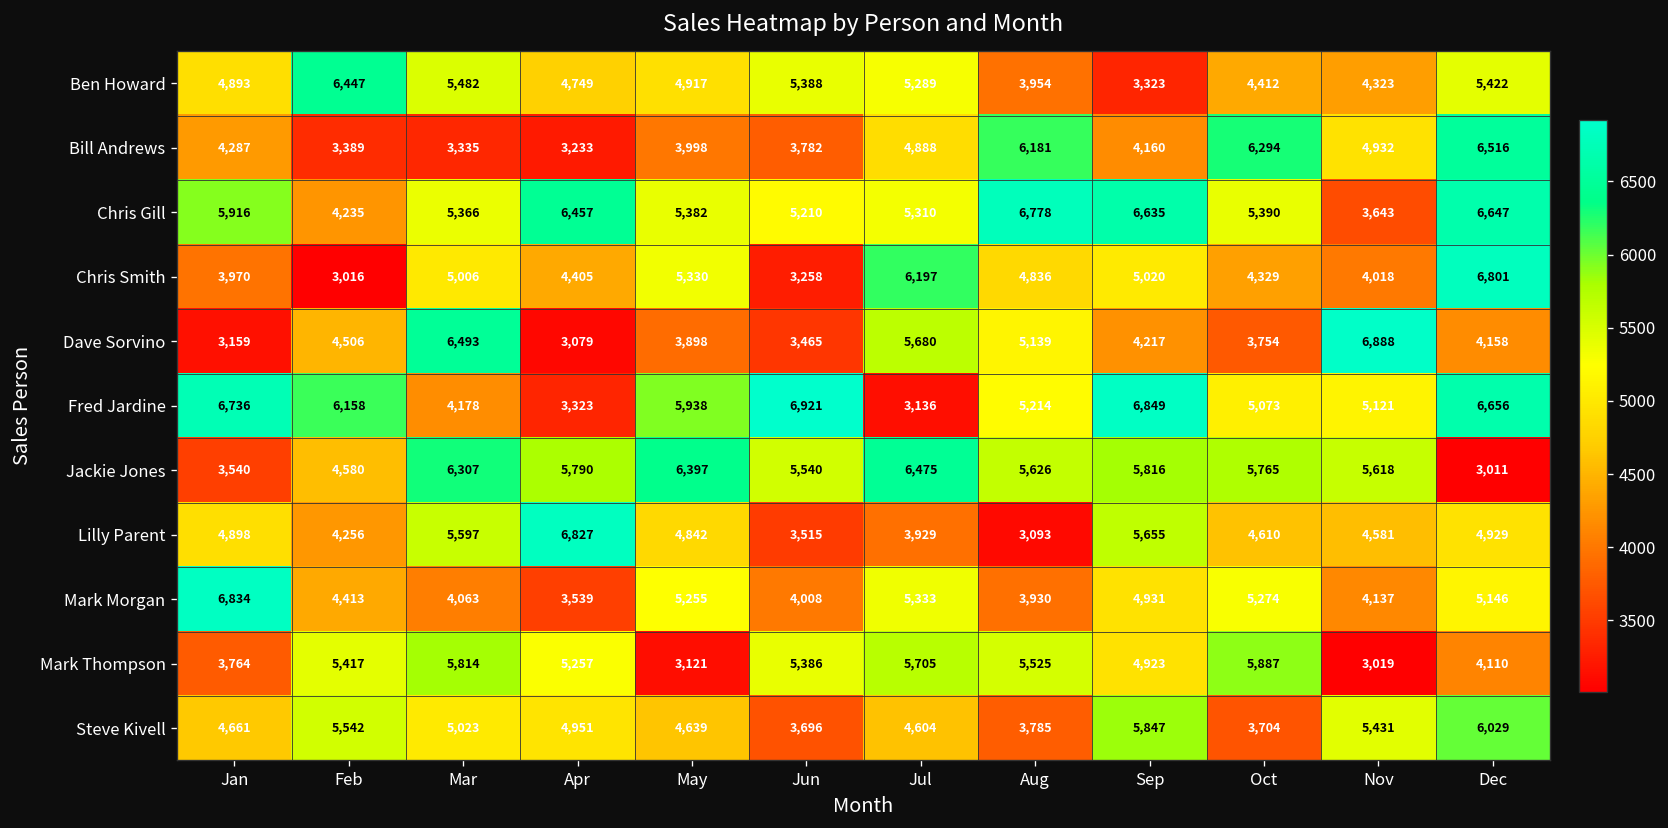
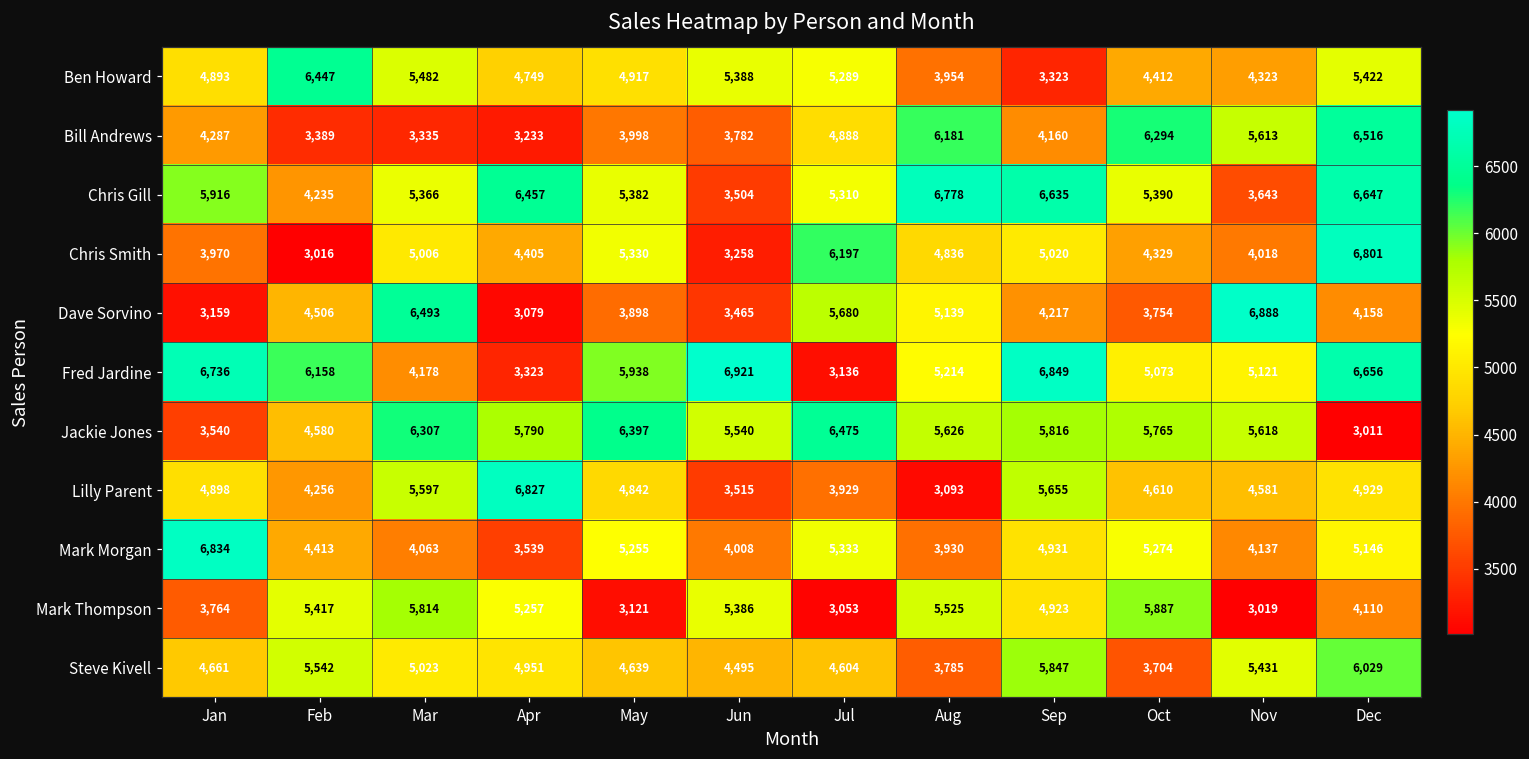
  {
    "Ben Howard": {
      "Jan": "4,893",
      "Feb": "6,447",
      "Mar": "5,482",
      "Apr": "4,749",
      "May": "4,917",
      "Jun": "5,388",
      "Jul": "5,289",
      "Aug": "3,954",
      "Sep": "3,323",
      "Oct": "4,412",
      "Nov": "4,323",
      "Dec": "5,422"
    },
    "Bill Andrews": {
      "Jan": "4,287",
      "Feb": "3,389",
      "Mar": "3,335",
      "Apr": "3,233",
      "May": "3,998",
      "Jun": "3,782",
      "Jul": "4,888",
      "Aug": "6,181",
      "Sep": "4,160",
      "Oct": "6,294",
-     "Nov": "4,932",
+     "Nov": "5,613",
      "Dec": "6,516"
    },
    "Chris Gill": {
      "Jan": "5,916",
      "Feb": "4,235",
      "Mar": "5,366",
      "Apr": "6,457",
      "May": "5,382",
-     "Jun": "5,210",
+     "Jun": "3,504",
      "Jul": "5,310",
      "Aug": "6,778",
      "Sep": "6,635",
      "Oct": "5,390",
      "Nov": "3,643",
      "Dec": "6,647"
    },
    "Chris Smith": {
      "Jan": "3,970",
      "Feb": "3,016",
      "Mar": "5,006",
      "Apr": "4,405",
      "May": "5,330",
      "Jun": "3,258",
      "Jul": "6,197",
      "Aug": "4,836",
      "Sep": "5,020",
      "Oct": "4,329",
      "Nov": "4,018",
      "Dec": "6,801"
    },
    "Dave Sorvino": {
      "Jan": "3,159",
      "Feb": "4,506",
      "Mar": "6,493",
      "Apr": "3,079",
      "May": "3,898",
      "Jun": "3,465",
      "Jul": "5,680",
      "Aug": "5,139",
      "Sep": "4,217",
      "Oct": "3,754",
      "Nov": "6,888",
      "Dec": "4,158"
    },
    "Fred Jardine": {
      "Jan": "6,736",
      "Feb": "6,158",
      "Mar": "4,178",
      "Apr": "3,323",
      "May": "5,938",
      "Jun": "6,921",
      "Jul": "3,136",
      "Aug": "5,214",
      "Sep": "6,849",
      "Oct": "5,073",
      "Nov": "5,121",
      "Dec": "6,656"
    },
    "Jackie Jones": {
      "Jan": "3,540",
      "Feb": "4,580",
      "Mar": "6,307",
      "Apr": "5,790",
      "May": "6,397",
      "Jun": "5,540",
      "Jul": "6,475",
      "Aug": "5,626",
      "Sep": "5,816",
      "Oct": "5,765",
      "Nov": "5,618",
      "Dec": "3,011"
    },
    "Lilly Parent": {
      "Jan": "4,898",
      "Feb": "4,256",
      "Mar": "5,597",
      "Apr": "6,827",
      "May": "4,842",
      "Jun": "3,515",
      "Jul": "3,929",
      "Aug": "3,093",
      "Sep": "5,655",
      "Oct": "4,610",
      "Nov": "4,581",
      "Dec": "4,929"
    },
    "Mark Morgan": {
      "Jan": "6,834",
      "Feb": "4,413",
      "Mar": "4,063",
      "Apr": "3,539",
      "May": "5,255",
      "Jun": "4,008",
      "Jul": "5,333",
      "Aug": "3,930",
      "Sep": "4,931",
      "Oct": "5,274",
      "Nov": "4,137",
      "Dec": "5,146"
    },
    "Mark Thompson": {
      "Jan": "3,764",
      "Feb": "5,417",
      "Mar": "5,814",
      "Apr": "5,257",
      "May": "3,121",
      "Jun": "5,386",
-     "Jul": "5,705",
+     "Jul": "3,053",
      "Aug": "5,525",
      "Sep": "4,923",
      "Oct": "5,887",
      "Nov": "3,019",
      "Dec": "4,110"
    },
    "Steve Kivell": {
      "Jan": "4,661",
      "Feb": "5,542",
      "Mar": "5,023",
      "Apr": "4,951",
      "May": "4,639",
-     "Jun": "3,696",
+     "Jun": "4,495",
      "Jul": "4,604",
      "Aug": "3,785",
      "Sep": "5,847",
      "Oct": "3,704",
      "Nov": "5,431",
      "Dec": "6,029"
    }
  }
